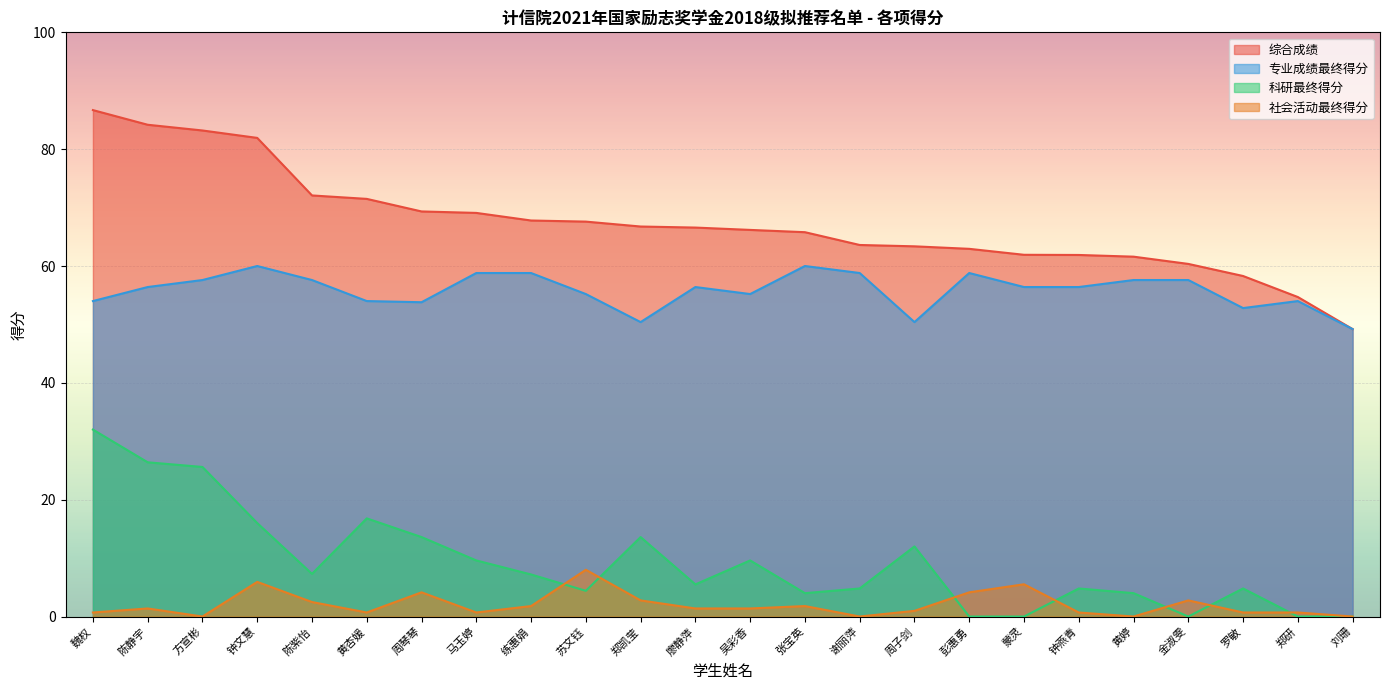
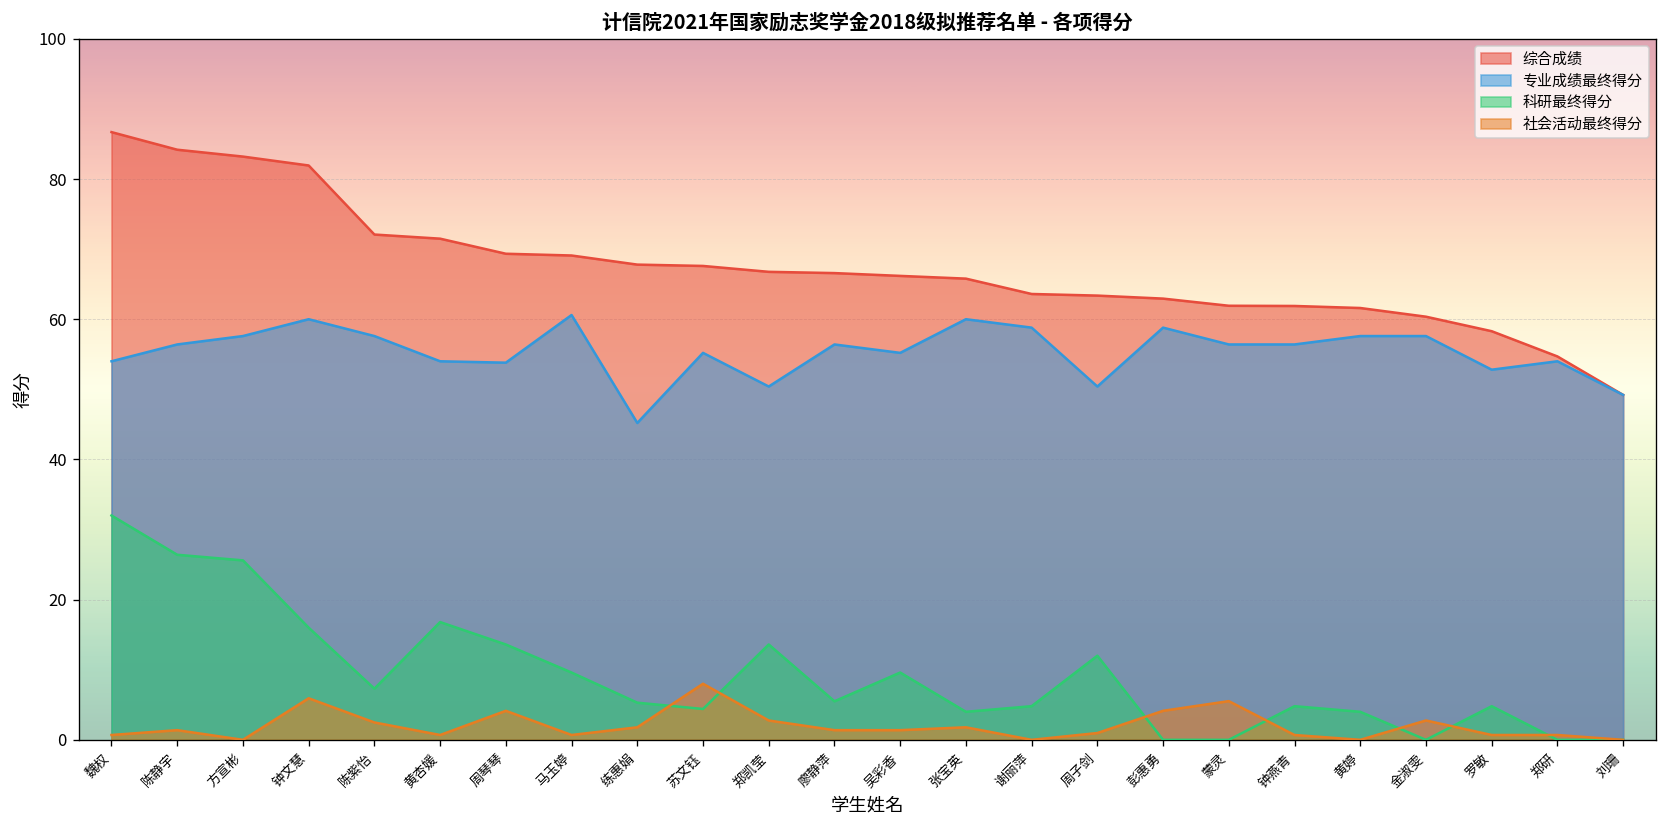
  {
    "专业成绩最终得分": {
      "魏权": 54,
      "陈静宇": 56,
      "方宣彬": 58,
      "钟文慧": 60,
      "陈紫怡": 58,
      "黄杏媛": 54,
      "周琴琴": 54,
-     "马玉婷": 59,
-     "练惠娟": 59,
+     "马玉婷": 61,
+     "练惠娟": 45,
      "苏文钰": 55,
      "郑凯莹": 50,
      "廖静萍": 56,
      "吴彩香": 55,
      "张宝英": 60,
      "谢丽萍": 59,
      "周子剑": 50,
      "彭惠勇": 59,
      "蒙灵": 56,
      "钟燕青": 56,
      "黄婷": 58,
      "金淑雯": 58,
      "罗敏": 53,
      "郑研": 54
    },
    "科研最终得分": {
      "魏权": 32,
      "陈静宇": 26,
      "方宣彬": 26,
      "钟文慧": 16,
      "陈紫怡": 7,
      "黄杏媛": 17,
      "周琴琴": 14,
      "马玉婷": 10,
-     "练惠娟": 7,
+     "练惠娟": 5,
      "苏文钰": 4,
      "郑凯莹": 14,
      "廖静萍": 6,
      "吴彩香": 10,
      "张宝英": 4,
      "谢丽萍": 5,
      "周子剑": 12,
      "彭惠勇": 0,
      "蒙灵": 0,
      "钟燕青": 5,
      "黄婷": 4,
      "金淑雯": 0,
      "罗敏": 5,
      "郑研": 0
    }
  }
